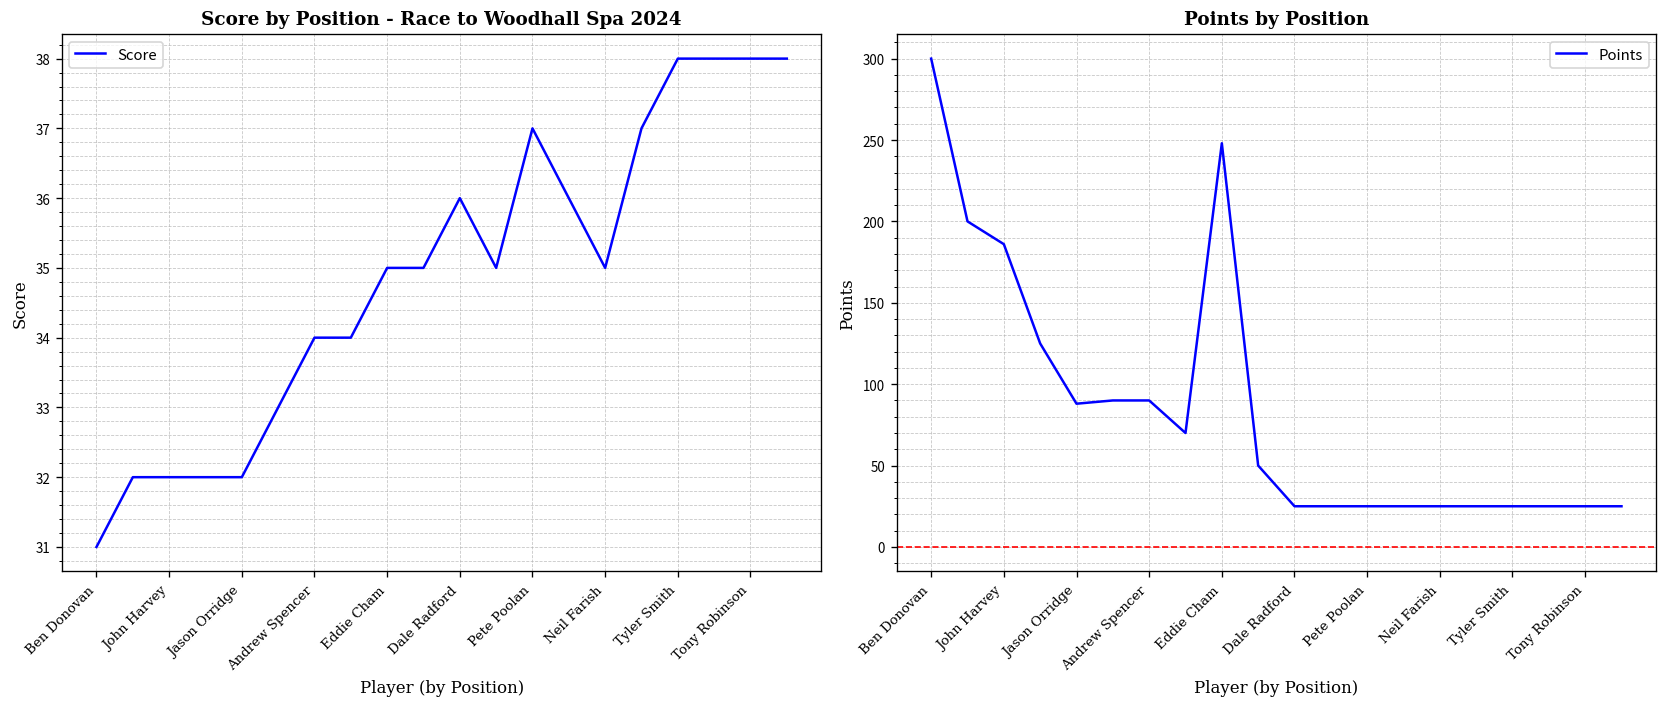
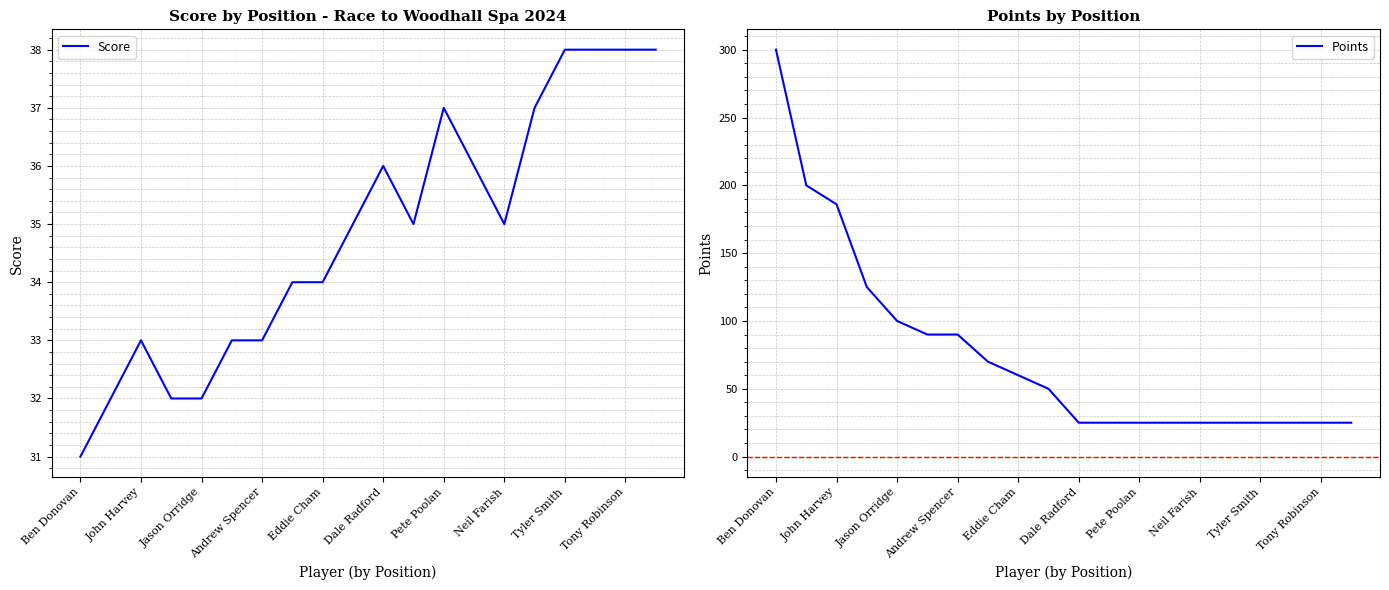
  {
    "Score by Position - Race to Woodhall Spa 2024": {
      "Ben Donovan": 31,
-     "John Harvey": 32,
+     "John Harvey": 33,
      "Jason Orridge": 32,
-     "Andrew Spencer": 34,
-     "Eddie Cham": 35,
+     "Andrew Spencer": 33,
+     "Eddie Cham": 34,
      "Dale Radford": 36,
      "Pete Poolan": 37,
      "Neil Farish": 35,
      "Tyler Smith": 38,
      "Tony Robinson": 38
    },
    "Points by Position": {
      "Ben Donovan": 300,
      "John Harvey": 186,
-     "Jason Orridge": 88,
+     "Jason Orridge": 100,
      "Andrew Spencer": 90,
-     "Eddie Cham": 248,
+     "Eddie Cham": 60,
      "Dale Radford": 25,
      "Pete Poolan": 25,
      "Neil Farish": 25,
      "Tyler Smith": 25,
      "Tony Robinson": 25
    }
  }
